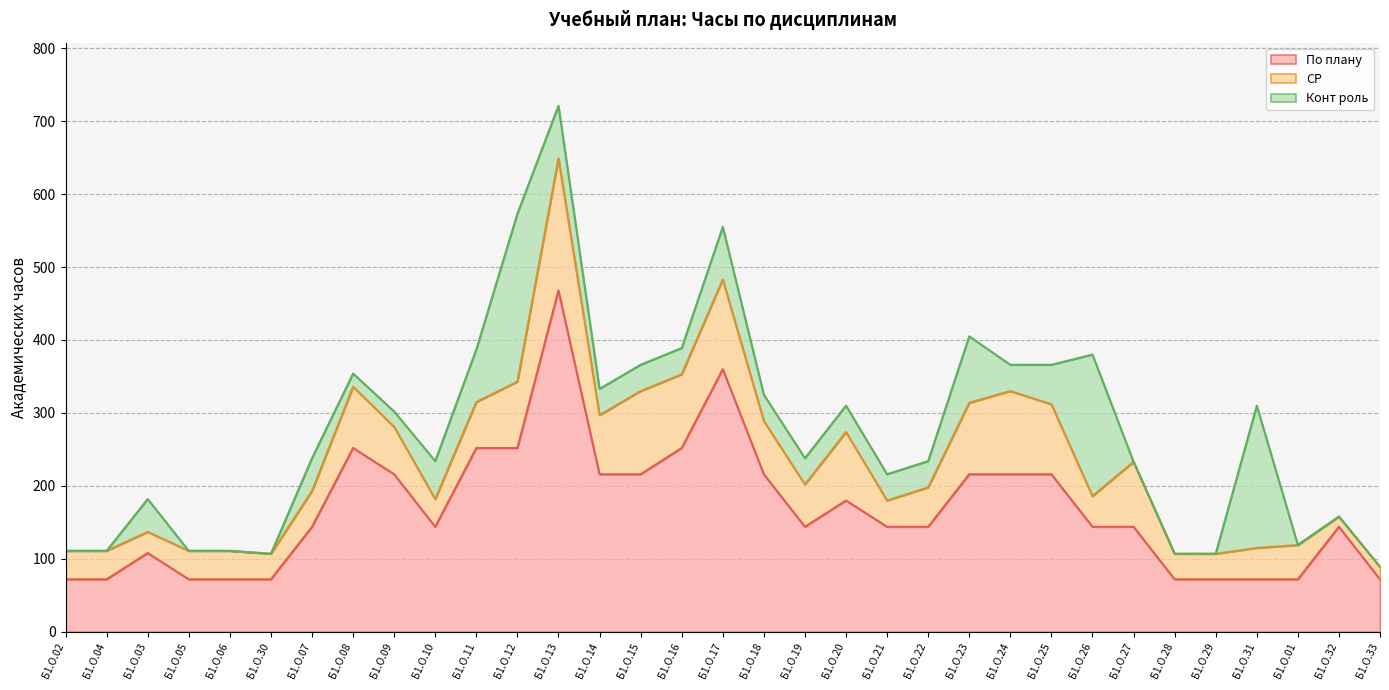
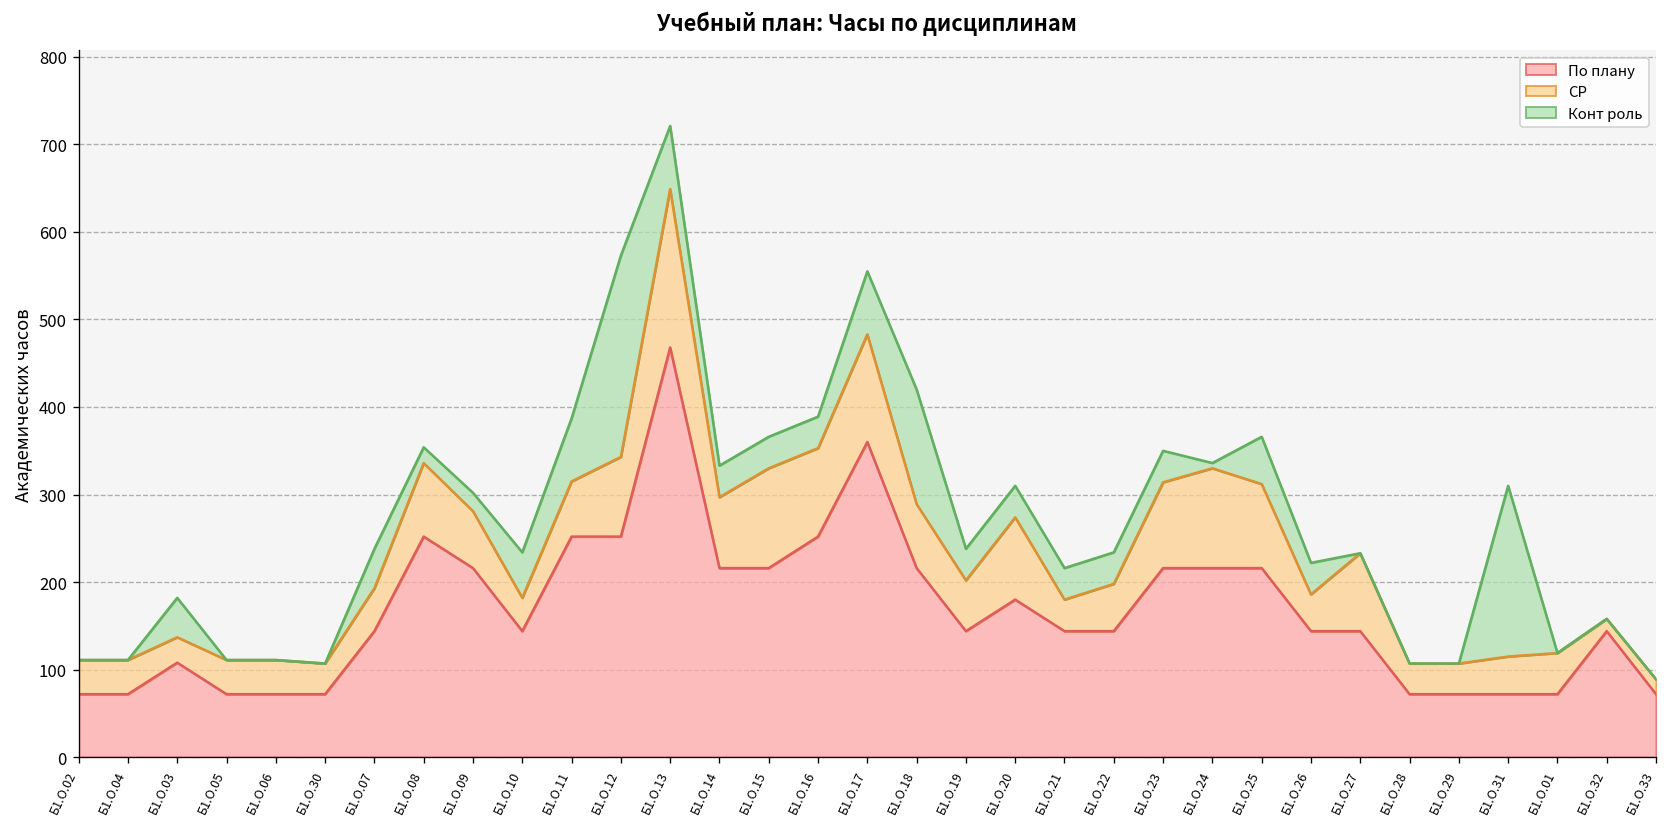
  {
    "Конт роль": {
      "Б1.О.03": 50,
      "Б1.О.07": 50,
      "Б1.О.08": 20,
      "Б1.О.09": 20,
      "Б1.О.10": 50,
      "Б1.О.11": 70,
      "Б1.О.12": 230,
      "Б1.О.13": 70,
      "Б1.О.14": 40,
      "Б1.О.15": 40,
      "Б1.О.16": 40,
      "Б1.О.17": 70,
-     "Б1.О.18": 40,
+     "Б1.О.18": 130,
      "Б1.О.19": 40,
      "Б1.О.20": 40,
      "Б1.О.21": 40,
      "Б1.О.22": 40,
-     "Б1.О.23": 90,
-     "Б1.О.24": 40,
+     "Б1.О.23": 40,
+     "Б1.О.24": 10,
      "Б1.О.25": 50,
-     "Б1.О.26": 190,
+     "Б1.О.26": 40,
      "Б1.О.31": 200
    }
  }
